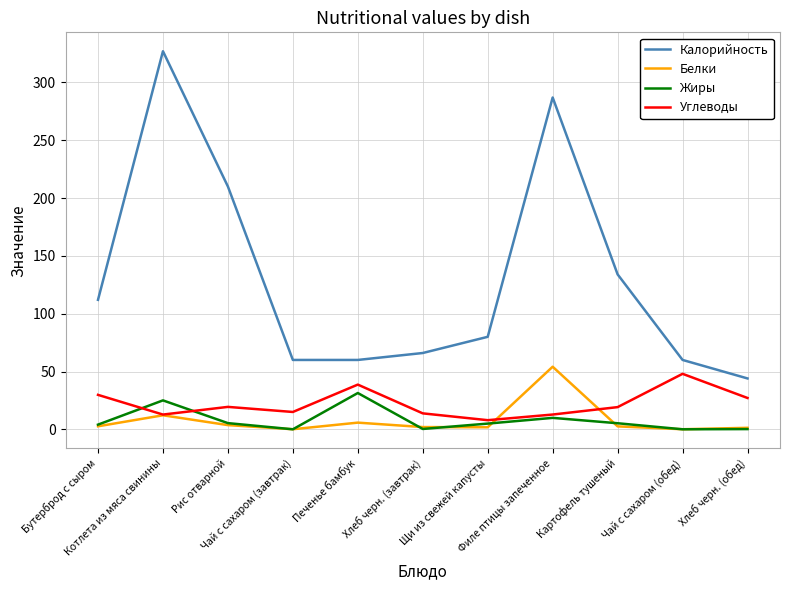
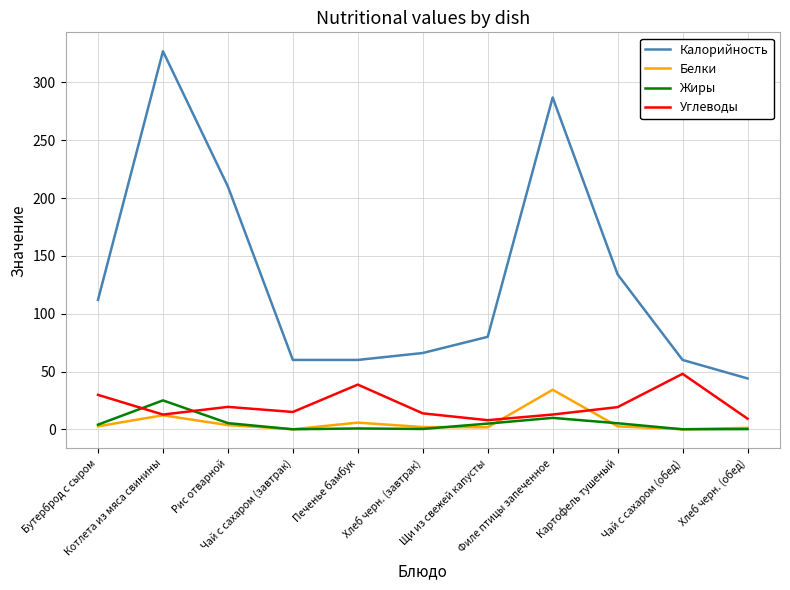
  {
    "Калорийность": {
      "Бутерброд с сыром": 112,
      "Котлета из мяса свинины": 327,
      "Рис отварной": 210,
      "Чай с сахаром (завтрак)": 60,
      "Печенье бамбук": 60,
      "Хлеб черн. (завтрак)": 66,
      "Щи из свежей капусты": 80,
      "Филе птицы запеченное": 287,
      "Картофель тушеный": 134,
      "Чай с сахаром (обед)": 60,
      "Хлеб черн. (обед)": 44
    },
    "Белки": {
      "Печенье бамбук": 6,
      "Щи из свежей капусты": 2,
-     "Филе птицы запеченное": 54,
+     "Филе птицы запеченное": 34,
      "Картофель тушеный": 3
    },
    "Жиры": {
      "Котлета из мяса свинины": 25,
-     "Печенье бамбук": 31,
+     "Печенье бамбук": 1,
      "Щи из свежей капусты": 5,
      "Филе птицы запеченное": 10,
      "Картофель тушеный": 5
    },
    "Углеводы": {
      "Бутерброд с сыром": 30,
      "Рис отварной": 19,
      "Чай с сахаром (завтрак)": 15,
      "Печенье бамбук": 39,
      "Хлеб черн. (завтрак)": 14,
      "Щи из свежей капусты": 8,
      "Филе птицы запеченное": 13,
      "Картофель тушеный": 19,
      "Чай с сахаром (обед)": 48,
-     "Хлеб черн. (обед)": 27
+     "Хлеб черн. (обед)": 9
    }
  }
